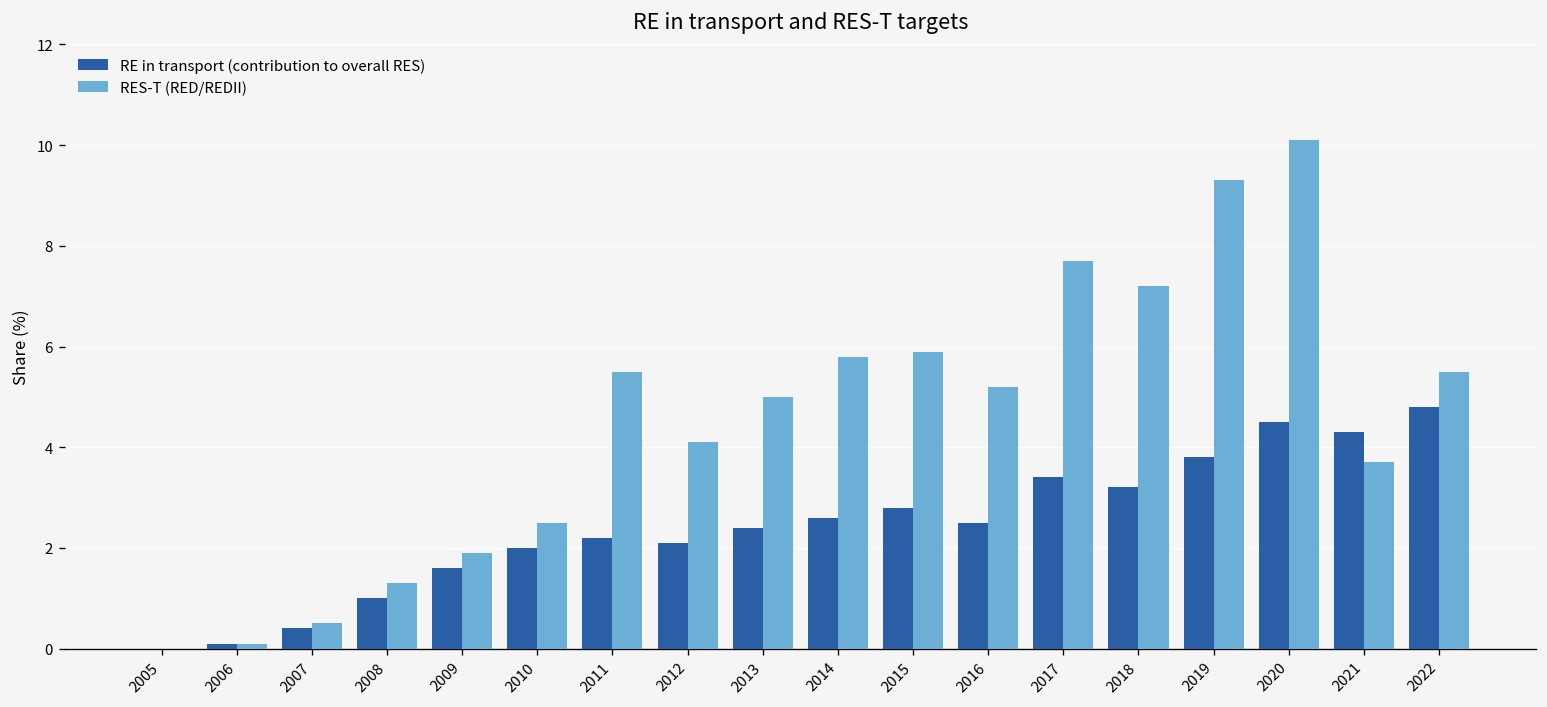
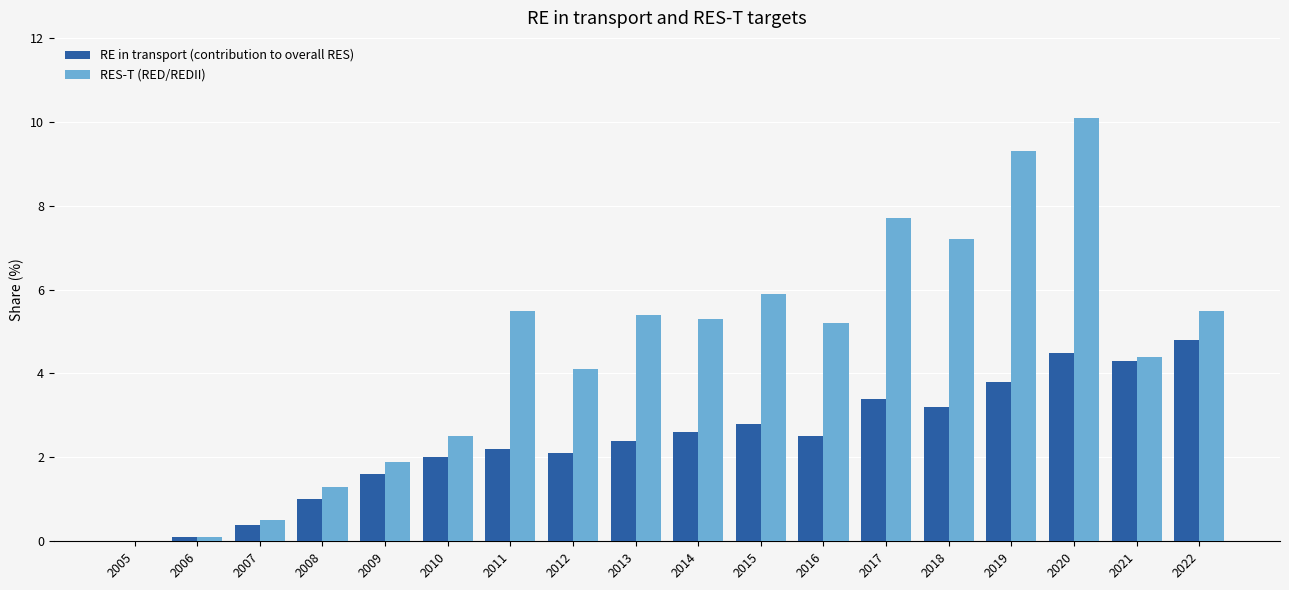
  {
    "RE in transport (contribution to overall RES)": {
      "2005": 0.0,
      "2006": 0.1,
      "2007": 0.4,
      "2008": 1.0,
      "2009": 1.6,
      "2010": 2.0,
      "2011": 2.2,
      "2012": 2.1,
      "2013": 2.4,
      "2014": 2.6,
      "2015": 2.8,
      "2016": 2.5,
      "2017": 3.4,
      "2018": 3.2,
      "2019": 3.8,
      "2020": 4.5,
      "2021": 4.3,
      "2022": 4.8
    },
    "RES-T (RED/REDII)": {
      "2005": 0.0,
      "2006": 0.1,
      "2007": 0.5,
      "2008": 1.3,
      "2009": 1.9,
      "2010": 2.5,
      "2011": 5.5,
      "2012": 4.1,
-     "2013": 5.0,
-     "2014": 5.8,
+     "2013": 5.4,
+     "2014": 5.3,
      "2015": 5.9,
      "2016": 5.2,
      "2017": 7.7,
      "2018": 7.2,
      "2019": 9.3,
      "2020": 10.1,
-     "2021": 3.7,
+     "2021": 4.4,
      "2022": 5.5
    }
  }
